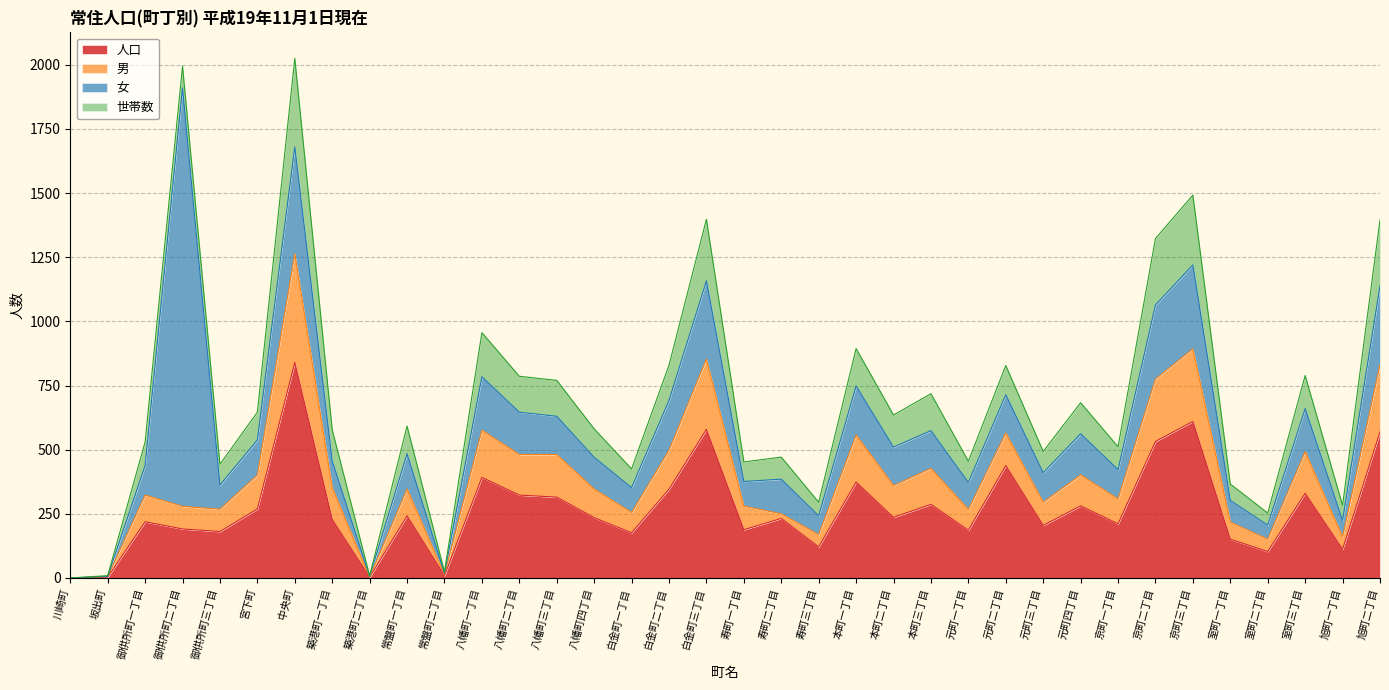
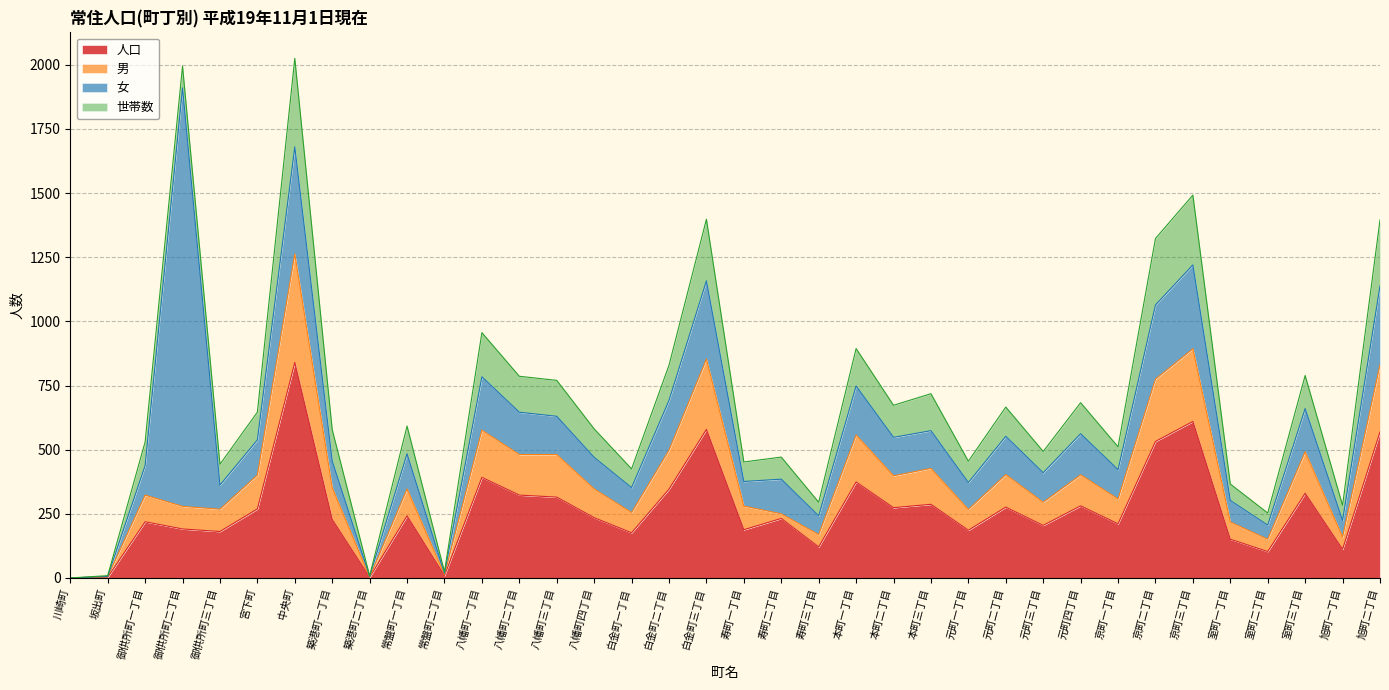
  {
    "人口": {
      "御供所町一丁目": 220,
      "御供所町二丁目": 190,
      "御供所町三丁目": 180,
      "宮下町": 270,
      "中央町": 840,
      "築港町一丁目": 230,
      "常盤町一丁目": 240,
      "八幡町一丁目": 390,
      "八幡町二丁目": 320,
      "八幡町三丁目": 320,
      "八幡町四丁目": 240,
      "白金町一丁目": 180,
      "白金町二丁目": 350,
      "白金町三丁目": 580,
      "寿町一丁目": 190,
      "寿町二丁目": 230,
      "寿町三丁目": 120,
      "本町一丁目": 370,
-     "本町二丁目": 240,
+     "本町二丁目": 270,
      "本町三丁目": 290,
      "元町一丁目": 190,
-     "元町二丁目": 440,
+     "元町二丁目": 280,
      "元町三丁目": 210,
      "元町四丁目": 280,
      "京町一丁目": 210,
      "京町二丁目": 530,
      "京町三丁目": 610,
      "室町一丁目": 150,
      "室町二丁目": 100,
      "室町三丁目": 330,
      "旭町一丁目": 110,
      "旭町二丁目": 570
    },
    "男": {
      "御供所町一丁目": 100,
      "御供所町二丁目": 90,
      "御供所町三丁目": 90,
      "宮下町": 130,
      "中央町": 420,
      "築港町一丁目": 120,
      "常盤町一丁目": 110,
      "八幡町一丁目": 180,
      "八幡町二丁目": 160,
      "八幡町三丁目": 170,
      "八幡町四丁目": 110,
      "白金町一丁目": 80,
      "白金町二丁目": 150,
      "白金町三丁目": 270,
      "寿町一丁目": 90,
      "寿町二丁目": 20,
      "寿町三丁目": 50,
      "本町一丁目": 180,
      "本町二丁目": 120,
      "本町三丁目": 140,
      "元町一丁目": 80,
      "元町二丁目": 130,
      "元町三丁目": 90,
      "元町四丁目": 120,
      "京町一丁目": 100,
      "京町二丁目": 240,
      "京町三丁目": 280,
      "室町一丁目": 70,
      "室町二丁目": 50,
      "室町三丁目": 160,
      "旭町一丁目": 50,
      "旭町二丁目": 260
    },
    "女": {
      "御供所町一丁目": 120,
      "御供所町二丁目": 1630,
      "御供所町三丁目": 90,
      "宮下町": 140,
      "中央町": 420,
      "築港町一丁目": 100,
      "常盤町一丁目": 140,
      "八幡町一丁目": 210,
      "八幡町二丁目": 170,
      "八幡町三丁目": 150,
      "八幡町四丁目": 120,
      "白金町一丁目": 100,
      "白金町二丁目": 190,
      "白金町三丁目": 310,
      "寿町一丁目": 100,
      "寿町二丁目": 140,
      "寿町三丁目": 70,
      "本町一丁目": 190,
      "本町二丁目": 150,
      "本町三丁目": 150,
      "元町一丁目": 110,
      "元町二丁目": 150,
      "元町三丁目": 120,
      "元町四丁目": 160,
      "京町一丁目": 110,
      "京町二丁目": 290,
      "京町三丁目": 330,
      "室町一丁目": 80,
      "室町二丁目": 60,
      "室町三丁目": 170,
      "旭町一丁目": 60,
      "旭町二丁目": 310
    },
    "世帯数": {
      "御供所町一丁目": 90,
      "御供所町二丁目": 90,
      "御供所町三丁目": 80,
      "宮下町": 110,
      "中央町": 350,
      "築港町一丁目": 120,
      "常盤町一丁目": 110,
      "八幡町一丁目": 170,
      "八幡町二丁目": 140,
      "八幡町三丁目": 140,
      "八幡町四丁目": 110,
      "白金町一丁目": 70,
      "白金町二丁目": 140,
      "白金町三丁目": 240,
      "寿町一丁目": 80,
      "寿町二丁目": 90,
      "寿町三丁目": 50,
      "本町一丁目": 150,
      "本町二丁目": 130,
      "本町三丁目": 140,
      "元町一丁目": 80,
      "元町二丁目": 110,
      "元町三丁目": 80,
      "元町四丁目": 120,
      "京町一丁目": 90,
      "京町二丁目": 260,
      "京町三丁目": 270,
      "室町一丁目": 60,
      "室町二丁目": 50,
      "室町三丁目": 130,
      "旭町一丁目": 60,
      "旭町二丁目": 260
    }
  }
